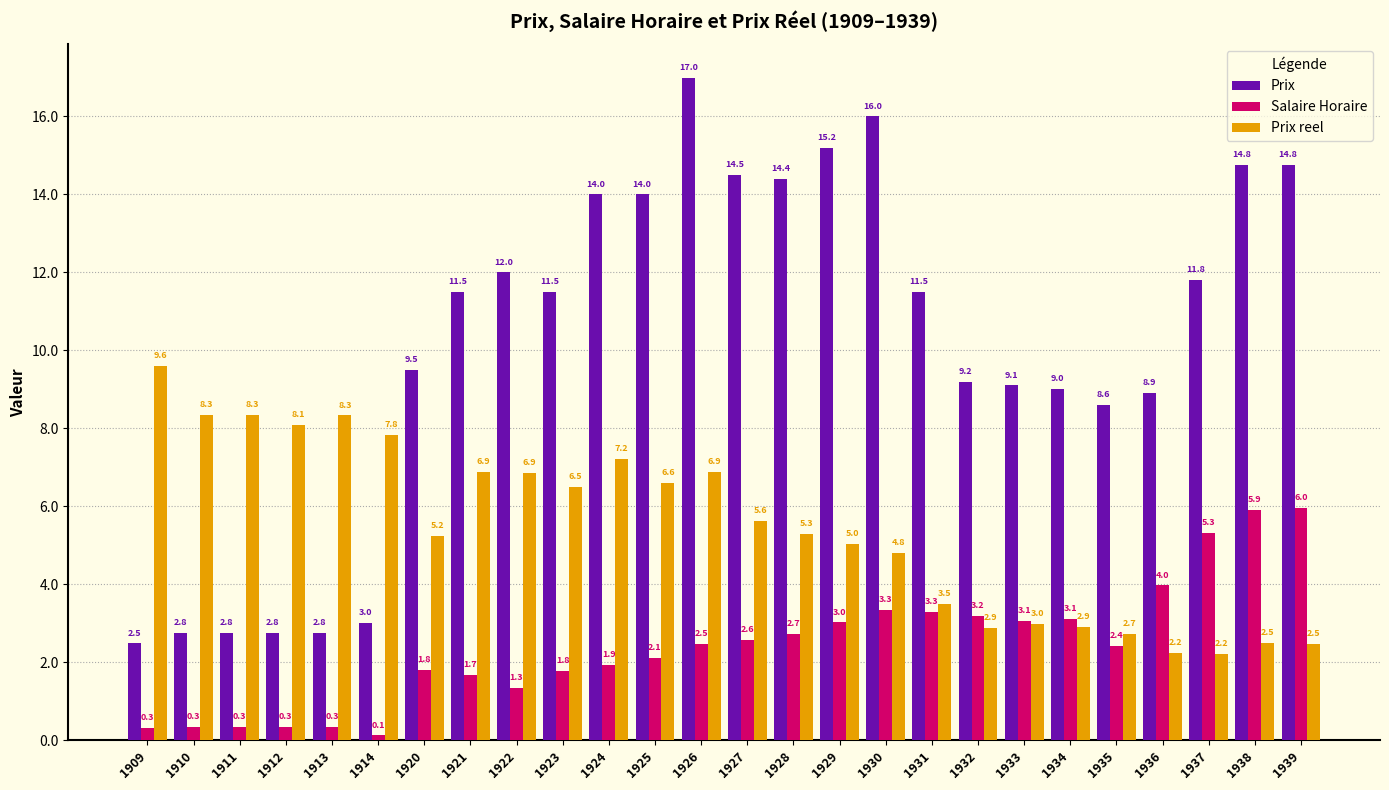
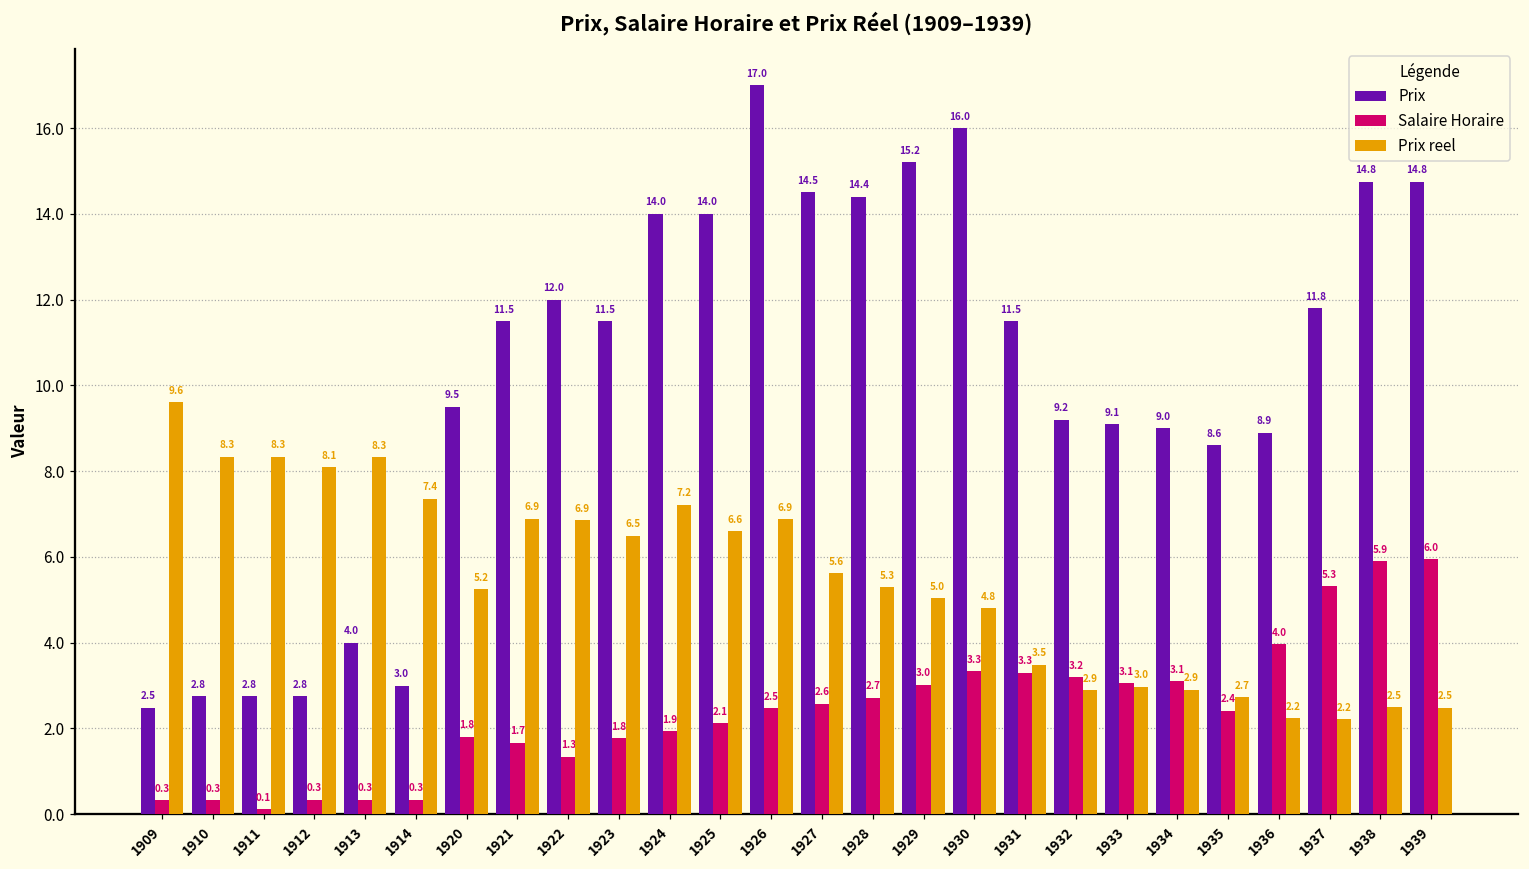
  {
    "Prix": {
      "1909": 2.5,
      "1910": 2.8,
      "1911": 2.8,
      "1912": 2.8,
-     "1913": 2.8,
+     "1913": 4.0,
      "1914": 3.0,
      "1920": 9.5,
      "1921": 11.5,
      "1922": 12.0,
      "1923": 11.5,
      "1924": 14.0,
      "1925": 14.0,
      "1926": 17.0,
      "1927": 14.5,
      "1928": 14.4,
      "1929": 15.2,
      "1930": 16.0,
      "1931": 11.5,
      "1932": 9.2,
      "1933": 9.1,
      "1934": 9.0,
      "1935": 8.6,
      "1936": 8.9,
      "1937": 11.8,
      "1938": 14.8,
      "1939": 14.8
    },
    "Salaire Horaire": {
      "1909": 0.3,
      "1910": 0.3,
-     "1911": 0.3,
+     "1911": 0.1,
      "1912": 0.3,
      "1913": 0.3,
-     "1914": 0.1,
+     "1914": 0.3,
      "1920": 1.8,
      "1921": 1.7,
      "1922": 1.3,
      "1923": 1.8,
      "1924": 1.9,
      "1925": 2.1,
      "1926": 2.5,
      "1927": 2.6,
      "1928": 2.7,
      "1929": 3.0,
      "1930": 3.3,
      "1931": 3.3,
      "1932": 3.2,
      "1933": 3.1,
      "1934": 3.1,
      "1935": 2.4,
      "1936": 4.0,
      "1937": 5.3,
      "1938": 5.9,
      "1939": 6.0
    },
    "Prix reel": {
      "1909": 9.6,
      "1910": 8.3,
      "1911": 8.3,
      "1912": 8.1,
      "1913": 8.3,
-     "1914": 7.8,
+     "1914": 7.4,
      "1920": 5.2,
      "1921": 6.9,
      "1922": 6.9,
      "1923": 6.5,
      "1924": 7.2,
      "1925": 6.6,
      "1926": 6.9,
      "1927": 5.6,
      "1928": 5.3,
      "1929": 5.0,
      "1930": 4.8,
      "1931": 3.5,
      "1932": 2.9,
      "1933": 3.0,
      "1934": 2.9,
      "1935": 2.7,
      "1936": 2.2,
      "1937": 2.2,
      "1938": 2.5,
      "1939": 2.5
    }
  }
